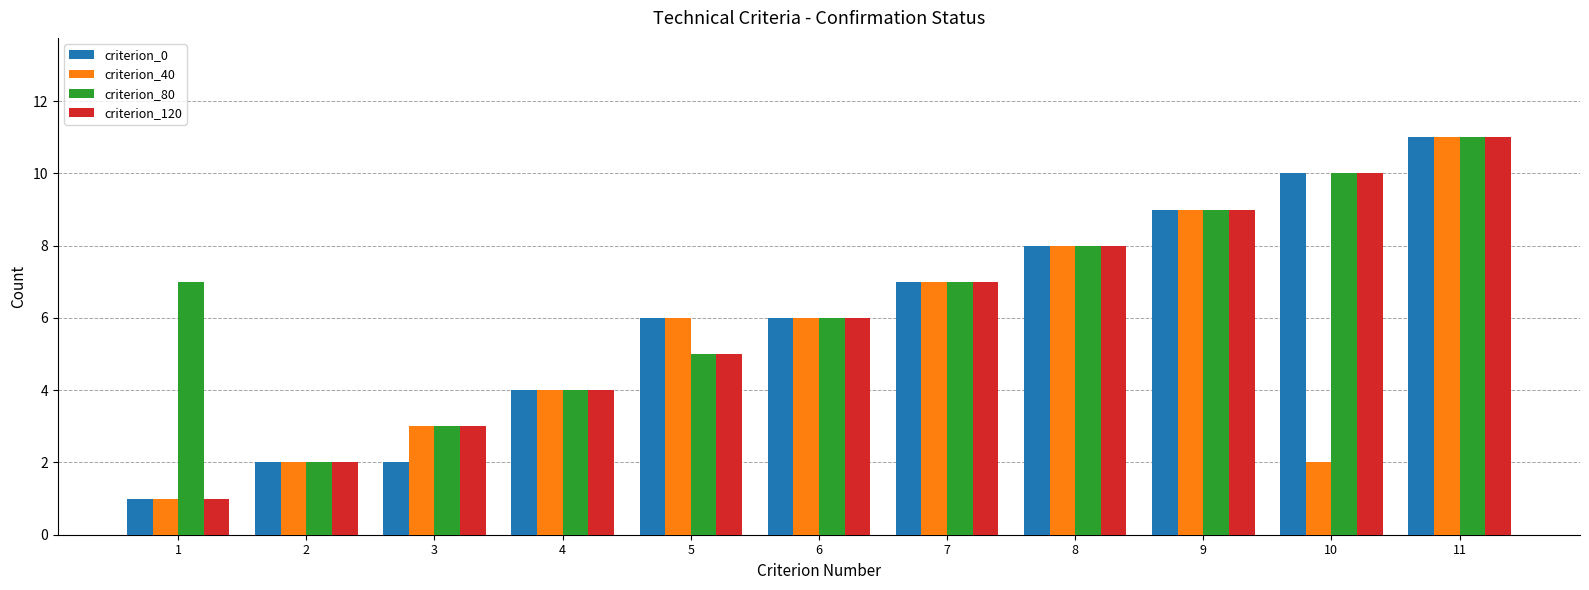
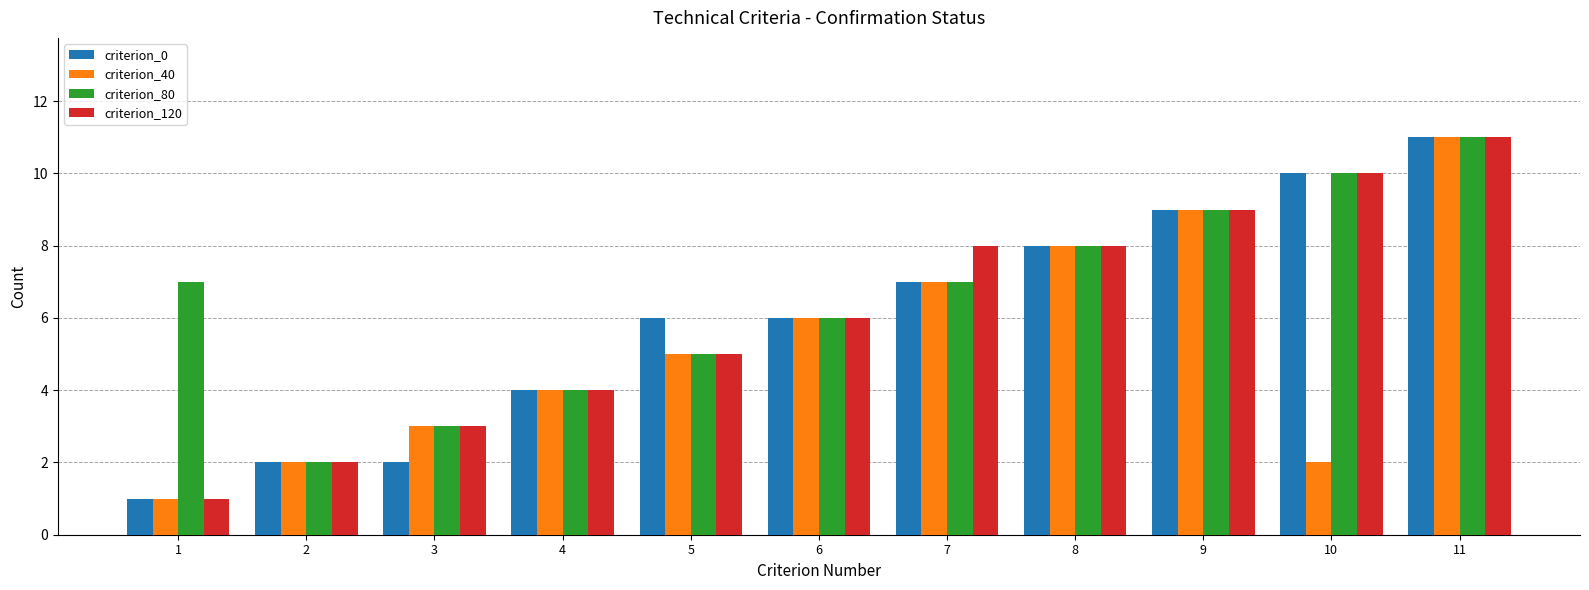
  {
    "criterion_0": {
      "1": 1,
      "2": 2,
      "3": 2,
      "4": 4,
      "5": 6,
      "6": 6,
      "7": 7,
      "8": 8,
      "9": 9,
      "10": 10,
      "11": 11
    },
    "criterion_40": {
      "1": 1,
      "2": 2,
      "3": 3,
      "4": 4,
-     "5": 6,
+     "5": 5,
      "6": 6,
      "7": 7,
      "8": 8,
      "9": 9,
      "10": 2,
      "11": 11
    },
    "criterion_80": {
      "1": 7,
      "2": 2,
      "3": 3,
      "4": 4,
      "5": 5,
      "6": 6,
      "7": 7,
      "8": 8,
      "9": 9,
      "10": 10,
      "11": 11
    },
    "criterion_120": {
      "1": 1,
      "2": 2,
      "3": 3,
      "4": 4,
      "5": 5,
      "6": 6,
-     "7": 7,
+     "7": 8,
      "8": 8,
      "9": 9,
      "10": 10,
      "11": 11
    }
  }
